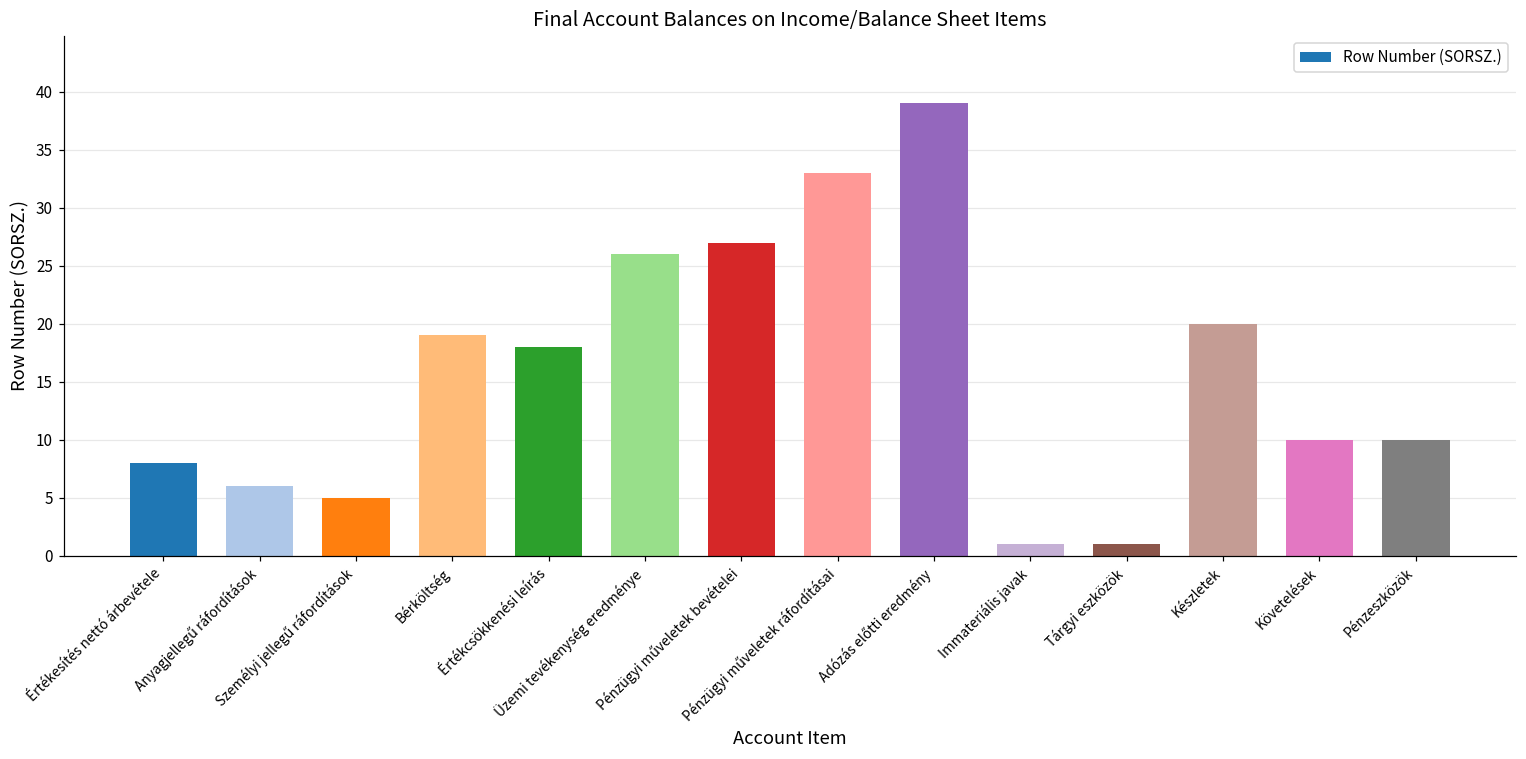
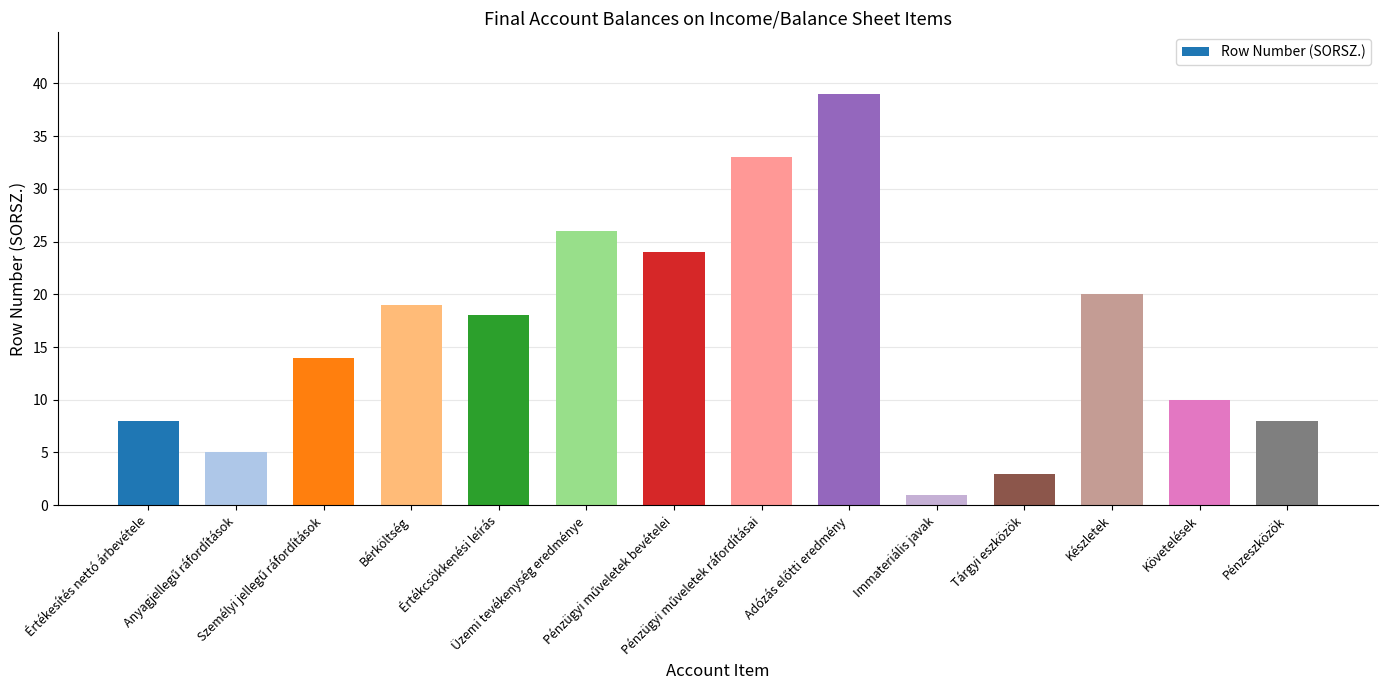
  {
    "Értékesítés nettó árbevétele": 8,
-   "Anyagjellegű ráfordítások": 6,
-   "Személyi jellegű ráfordítások": 5,
+   "Anyagjellegű ráfordítások": 5,
+   "Személyi jellegű ráfordítások": 14,
    "Bérköltség": 19,
    "Értékcsökkenési leírás": 18,
    "Üzemi tevékenység eredménye": 26,
-   "Pénzügyi műveletek bevételei": 27,
+   "Pénzügyi műveletek bevételei": 24,
    "Pénzügyi műveletek ráfordításai": 33,
    "Adózás előtti eredmény": 39,
    "Immateriális javak": 1,
-   "Tárgyi eszközök": 1,
+   "Tárgyi eszközök": 3,
    "Készletek": 20,
    "Követelések": 10,
-   "Pénzeszközök": 10
+   "Pénzeszközök": 8
  }
